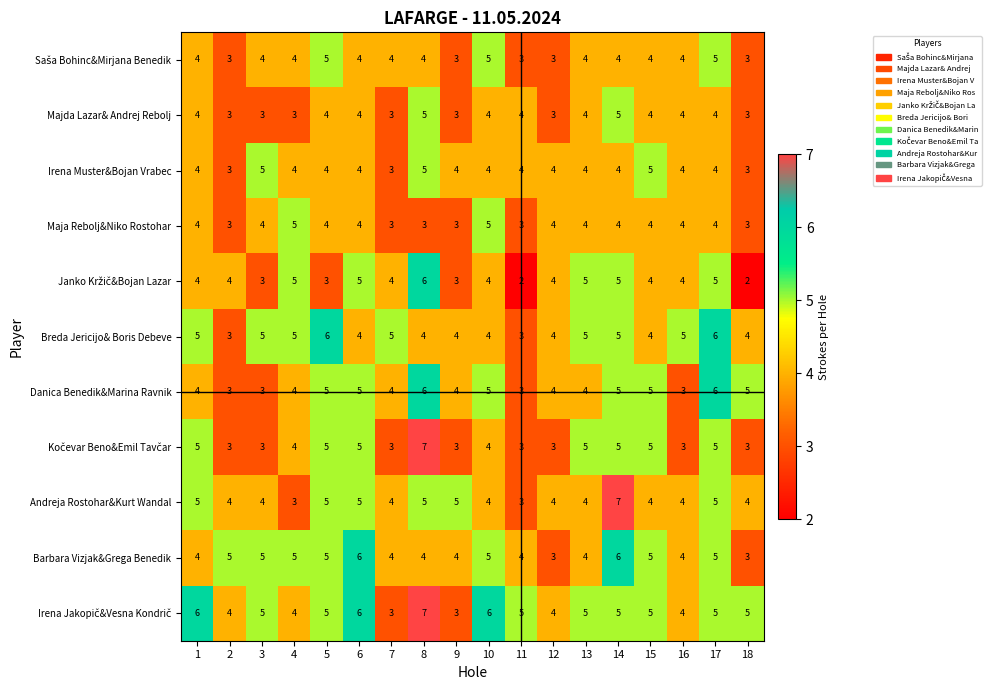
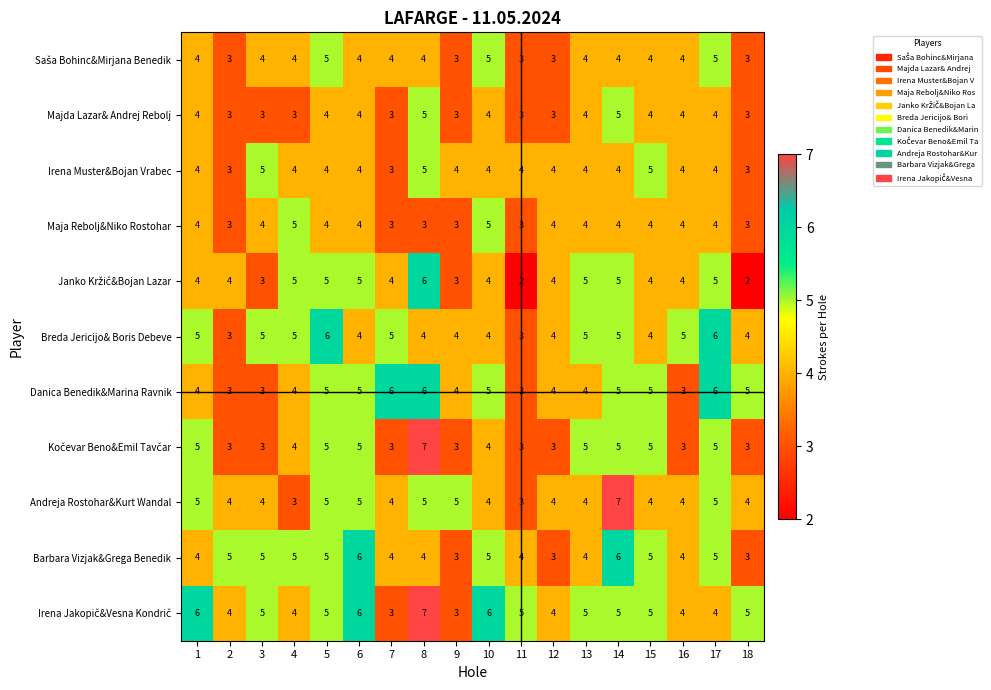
  {
    "Saša Bohinc&Mirjana Benedik": {
      "1": 4,
      "2": 3,
      "3": 4,
      "4": 4,
      "5": 5,
      "6": 4,
      "7": 4,
      "8": 4,
      "9": 3,
      "10": 5,
      "11": 3,
      "12": 3,
      "13": 4,
      "14": 4,
      "15": 4,
      "16": 4,
      "17": 5,
      "18": 3
    },
    "Majda Lazar& Andrej Rebolj": {
      "1": 4,
      "2": 3,
      "3": 3,
      "4": 3,
      "5": 4,
      "6": 4,
      "7": 3,
      "8": 5,
      "9": 3,
      "10": 4,
-     "11": 4,
+     "11": 3,
      "12": 3,
      "13": 4,
      "14": 5,
      "15": 4,
      "16": 4,
      "17": 4,
      "18": 3
    },
    "Irena Muster&Bojan Vrabec": {
      "1": 4,
      "2": 3,
      "3": 5,
      "4": 4,
      "5": 4,
      "6": 4,
      "7": 3,
      "8": 5,
      "9": 4,
      "10": 4,
      "11": 4,
      "12": 4,
      "13": 4,
      "14": 4,
      "15": 5,
      "16": 4,
      "17": 4,
      "18": 3
    },
    "Maja Rebolj&Niko Rostohar": {
      "1": 4,
      "2": 3,
      "3": 4,
      "4": 5,
      "5": 4,
      "6": 4,
      "7": 3,
      "8": 3,
      "9": 3,
      "10": 5,
      "11": 3,
      "12": 4,
      "13": 4,
      "14": 4,
      "15": 4,
      "16": 4,
      "17": 4,
      "18": 3
    },
    "Janko Kržič&Bojan Lazar": {
      "1": 4,
      "2": 4,
      "3": 3,
      "4": 5,
-     "5": 3,
+     "5": 5,
      "6": 5,
      "7": 4,
      "8": 6,
      "9": 3,
      "10": 4,
      "11": 2,
      "12": 4,
      "13": 5,
      "14": 5,
      "15": 4,
      "16": 4,
      "17": 5,
      "18": 2
    },
    "Breda Jericijo& Boris Debeve": {
      "1": 5,
      "2": 3,
      "3": 5,
      "4": 5,
      "5": 6,
      "6": 4,
      "7": 5,
      "8": 4,
      "9": 4,
      "10": 4,
      "11": 3,
      "12": 4,
      "13": 5,
      "14": 5,
      "15": 4,
      "16": 5,
      "17": 6,
      "18": 4
    },
    "Danica Benedik&Marina Ravnik": {
      "1": 4,
      "2": 3,
      "3": 3,
      "4": 4,
      "5": 5,
      "6": 5,
-     "7": 4,
+     "7": 6,
      "8": 6,
      "9": 4,
      "10": 5,
      "11": 3,
      "12": 4,
      "13": 4,
      "14": 5,
      "15": 5,
      "16": 3,
      "17": 6,
      "18": 5
    },
    "Kočevar Beno&Emil Tavčar": {
      "1": 5,
      "2": 3,
      "3": 3,
      "4": 4,
      "5": 5,
      "6": 5,
      "7": 3,
      "8": 7,
      "9": 3,
      "10": 4,
      "11": 3,
      "12": 3,
      "13": 5,
      "14": 5,
      "15": 5,
      "16": 3,
      "17": 5,
      "18": 3
    },
    "Andreja Rostohar&Kurt Wandal": {
      "1": 5,
      "2": 4,
      "3": 4,
      "4": 3,
      "5": 5,
      "6": 5,
      "7": 4,
      "8": 5,
      "9": 5,
      "10": 4,
      "11": 3,
      "12": 4,
      "13": 4,
      "14": 7,
      "15": 4,
      "16": 4,
      "17": 5,
      "18": 4
    },
    "Barbara Vizjak&Grega Benedik": {
      "1": 4,
      "2": 5,
      "3": 5,
      "4": 5,
      "5": 5,
      "6": 6,
      "7": 4,
      "8": 4,
-     "9": 4,
+     "9": 3,
      "10": 5,
      "11": 4,
      "12": 3,
      "13": 4,
      "14": 6,
      "15": 5,
      "16": 4,
      "17": 5,
      "18": 3
    },
    "Irena Jakopič&Vesna Kondrič": {
      "1": 6,
      "2": 4,
      "3": 5,
      "4": 4,
      "5": 5,
      "6": 6,
      "7": 3,
      "8": 7,
      "9": 3,
      "10": 6,
      "11": 5,
      "12": 4,
      "13": 5,
      "14": 5,
      "15": 5,
      "16": 4,
-     "17": 5,
+     "17": 4,
      "18": 5
    }
  }
